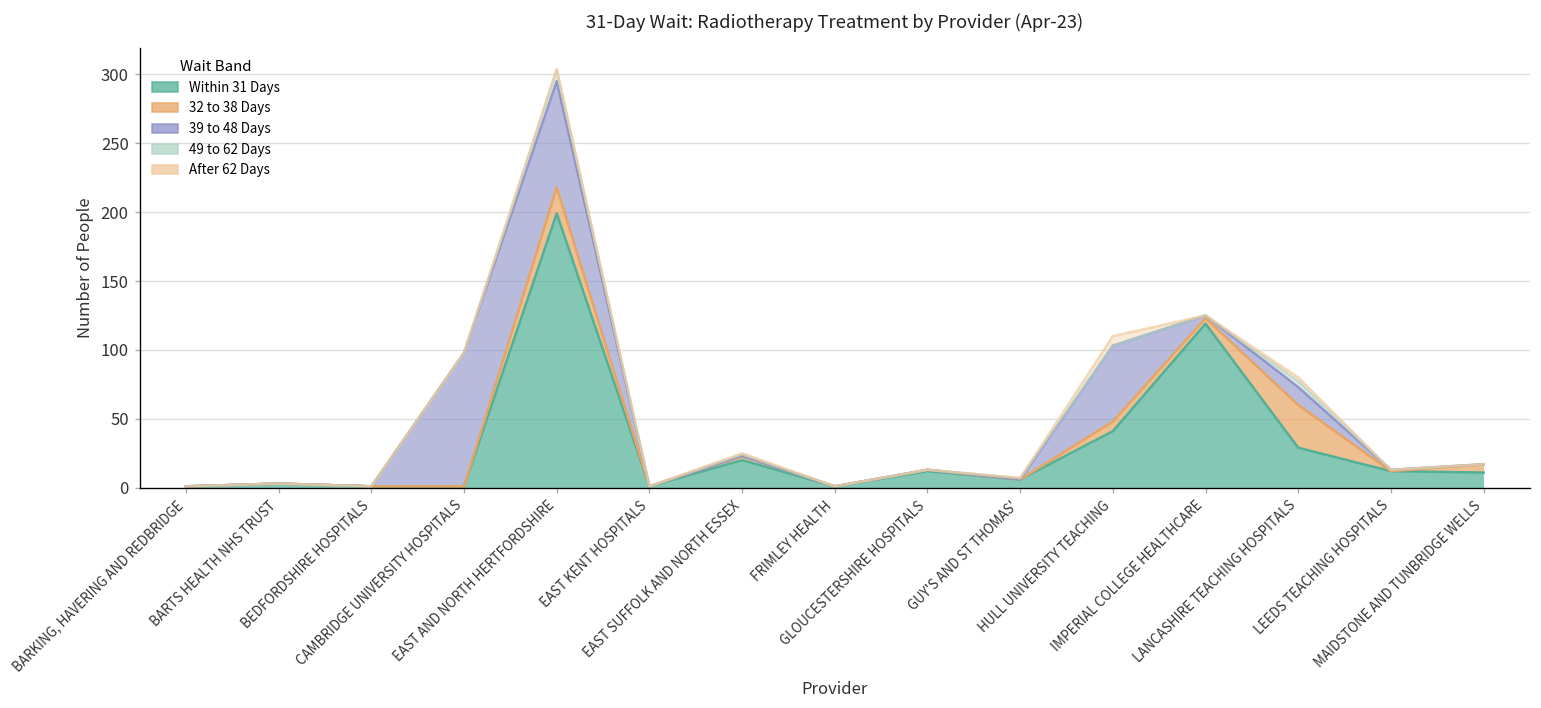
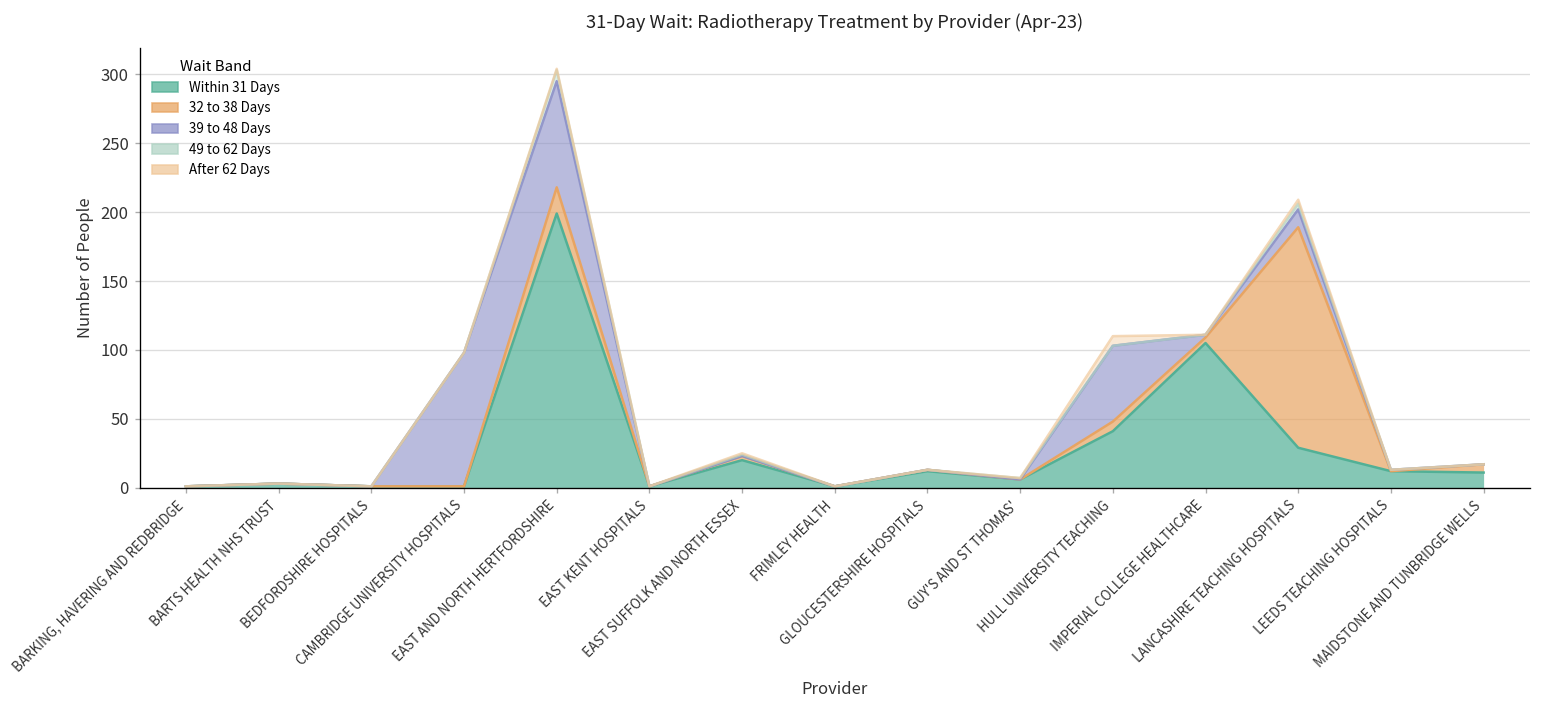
  {
    "Within 31 Days": {
      "EAST AND NORTH HERTFORDSHIRE": 199,
      "EAST SUFFOLK AND NORTH ESSEX": 20,
      "HULL UNIVERSITY TEACHING": 41,
-     "IMPERIAL COLLEGE HEALTHCARE": 119,
+     "IMPERIAL COLLEGE HEALTHCARE": 105,
      "LANCASHIRE TEACHING HOSPITALS": 29,
      "MAIDSTONE AND TUNBRIDGE WELLS": 11
    },
    "32 to 38 Days": {
      "EAST AND NORTH HERTFORDSHIRE": 19,
      "HULL UNIVERSITY TEACHING": 7,
-     "LANCASHIRE TEACHING HOSPITALS": 31
+     "LANCASHIRE TEACHING HOSPITALS": 160
    },
    "39 to 48 Days": {
      "EAST AND NORTH HERTFORDSHIRE": 77,
      "LANCASHIRE TEACHING HOSPITALS": 13
    }
  }
